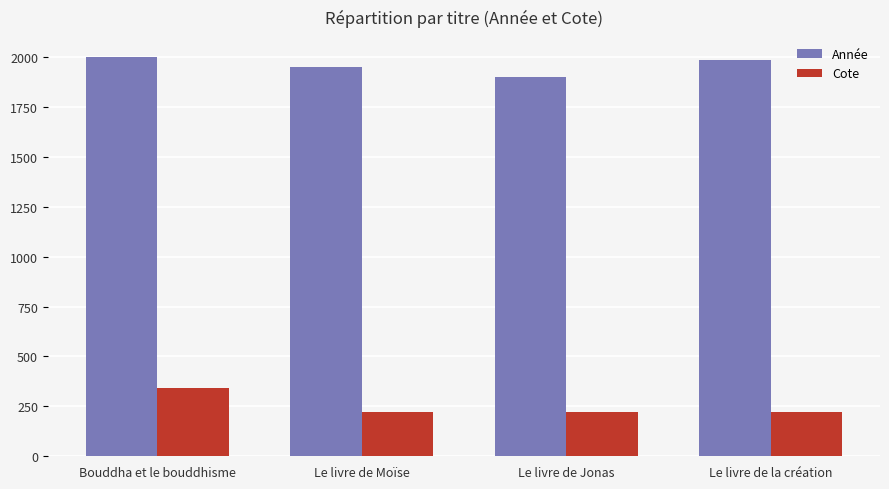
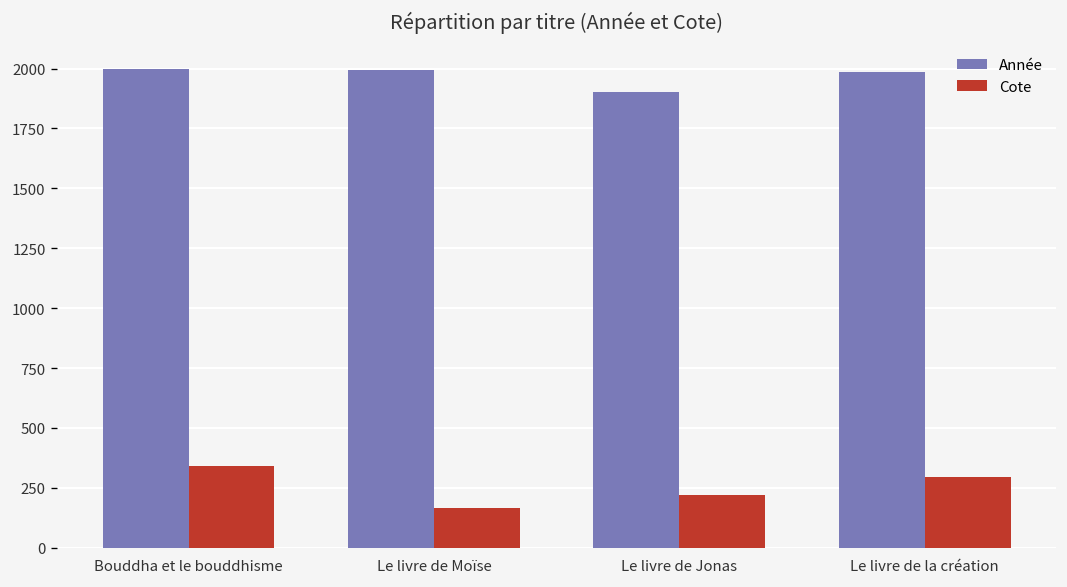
  {
    "Année": {
      "Bouddha et le bouddhisme": 2000,
-     "Le livre de Moïse": 1950,
+     "Le livre de Moïse": 1990,
      "Le livre de Jonas": 1900,
      "Le livre de la création": 1990
    },
    "Cote": {
      "Bouddha et le bouddhisme": 340,
-     "Le livre de Moïse": 220,
+     "Le livre de Moïse": 170,
      "Le livre de Jonas": 220,
-     "Le livre de la création": 220
+     "Le livre de la création": 300
    }
  }
